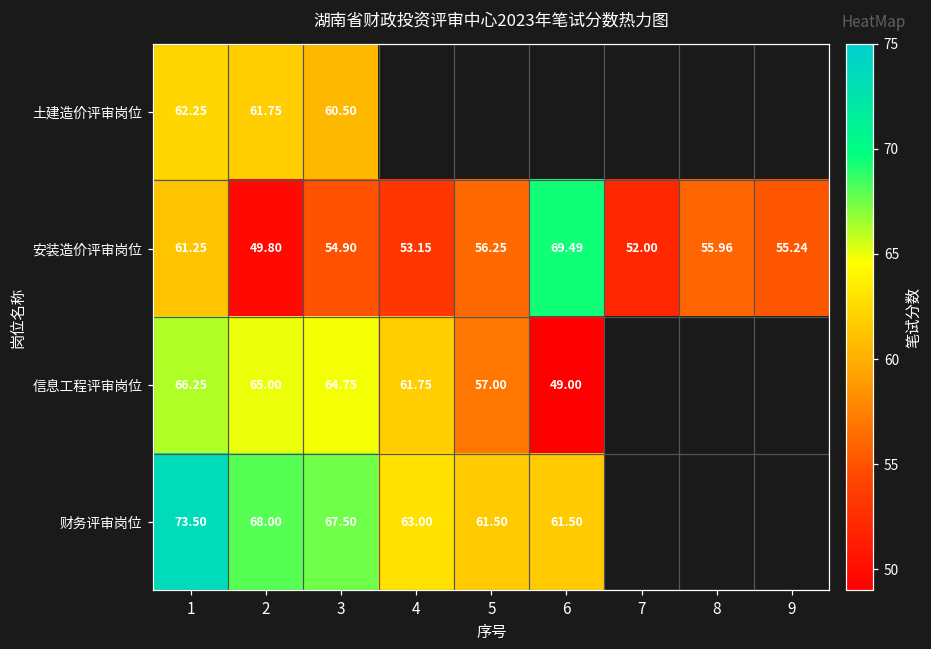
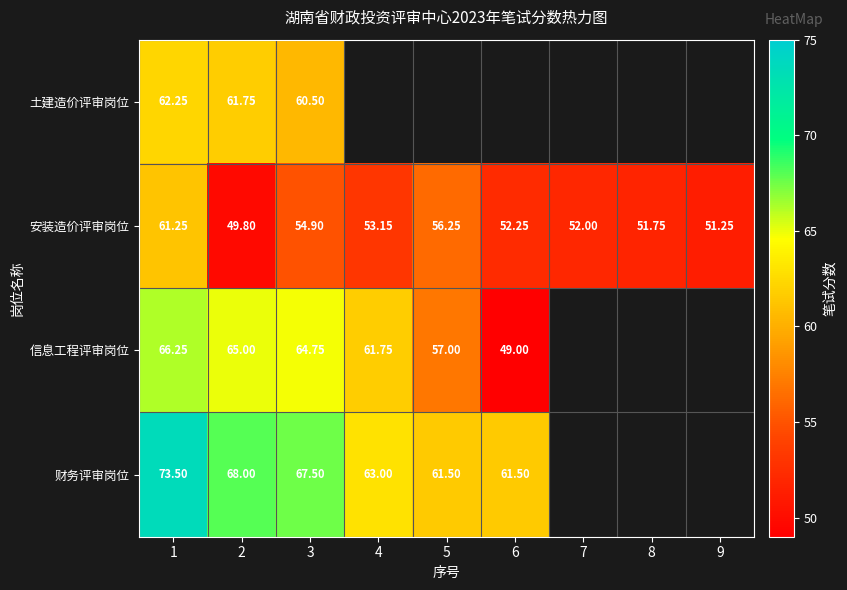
  {
    "土建造价评审岗位": {
      "1": 62.25,
      "2": 61.75,
      "3": 60.50
    },
    "安装造价评审岗位": {
      "1": 61.25,
      "2": 49.80,
      "3": 54.90,
      "4": 53.15,
      "5": 56.25,
-     "6": 69.49,
+     "6": 52.25,
      "7": 52.00,
-     "8": 55.96,
-     "9": 55.24
+     "8": 51.75,
+     "9": 51.25
    },
    "信息工程评审岗位": {
      "1": 66.25,
      "2": 65.00,
      "3": 64.75,
      "4": 61.75,
      "5": 57.00,
      "6": 49.00
    },
    "财务评审岗位": {
      "1": 73.50,
      "2": 68.00,
      "3": 67.50,
      "4": 63.00,
      "5": 61.50,
      "6": 61.50
    }
  }
